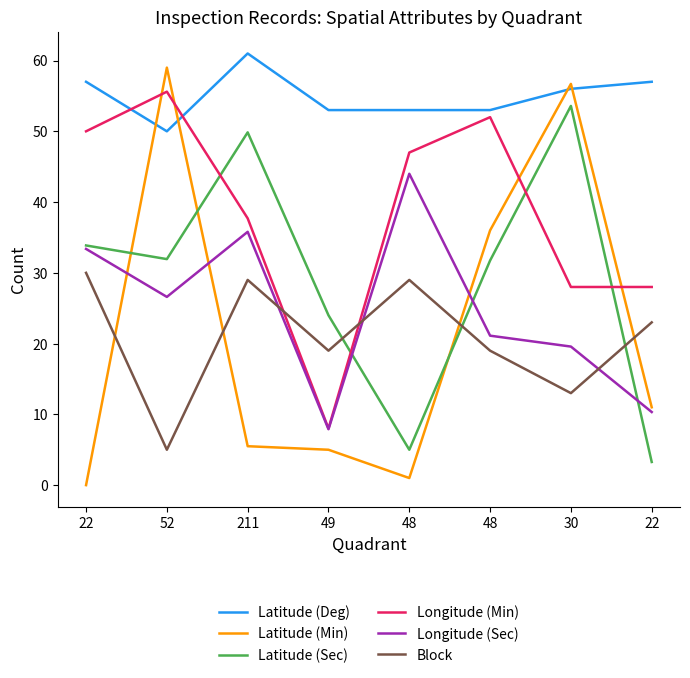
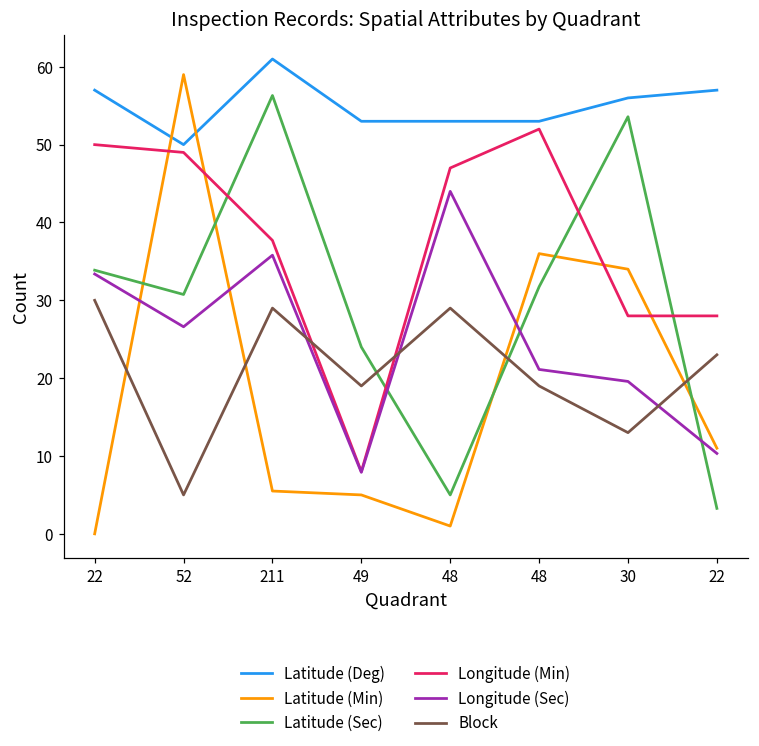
  {
    "Latitude (Deg)": {
      "52": 50,
      "211": 61,
      "49": 53,
      "30": 56
    },
    "Latitude (Min)": {
      "52": 59,
      "211": 6,
      "49": 5,
-     "30": 57
+     "30": 34
    },
    "Latitude (Sec)": {
-     "52": 32,
-     "211": 50,
+     "52": 31,
+     "211": 56,
      "49": 24,
      "30": 54
    },
    "Longitude (Min)": {
-     "52": 56,
+     "52": 49,
      "211": 38,
      "30": 28
    },
    "Longitude (Sec)": {
      "52": 27,
      "211": 36,
      "30": 20
    },
    "Block": {
      "52": 5,
      "211": 29,
      "49": 19,
      "30": 13
    }
  }
